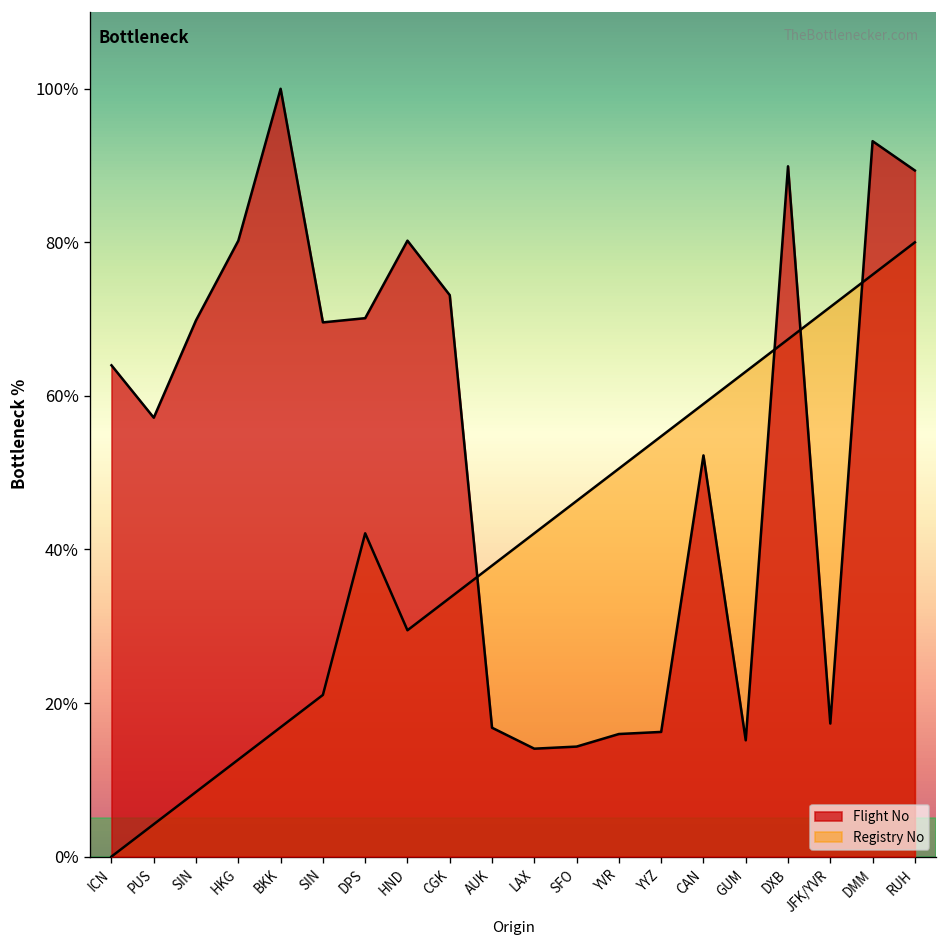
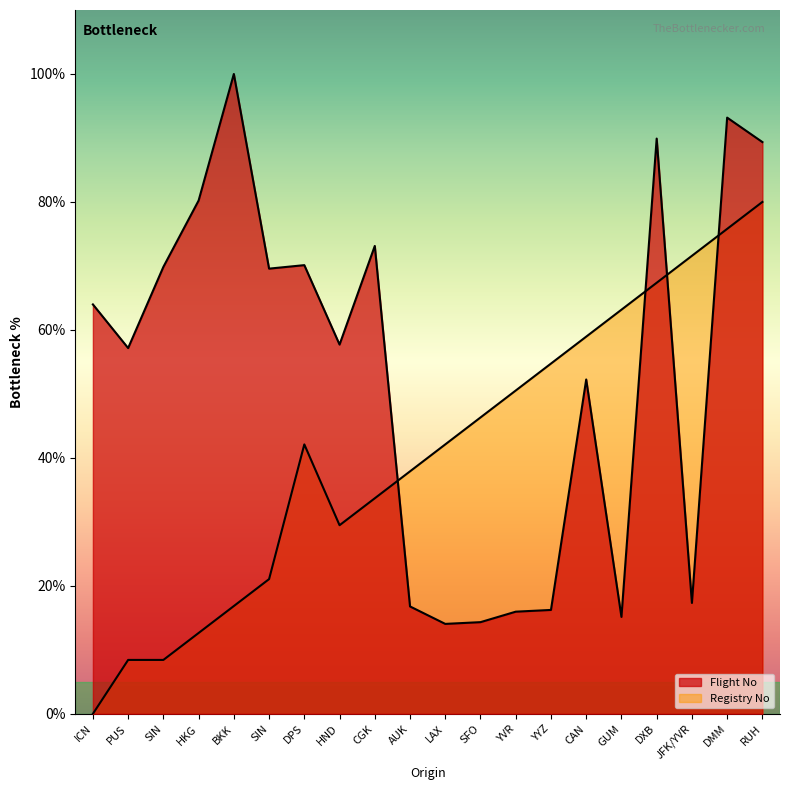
  {
    "Flight No": {
      "ICN": "64%",
      "PUS": "57%",
      "HKG": "80%",
      "BKK": "100%",
      "DPS": "70%",
-     "HND": "80%",
+     "HND": "58%",
      "CGK": "73%",
      "AUK": "17%",
      "LAX": "14%",
      "SFO": "14%",
      "YVR": "16%",
      "YYZ": "16%",
      "CAN": "52%",
      "GUM": "15%",
      "DXB": "90%",
      "JFK/YVR": "17%",
      "DMM": "93%",
      "RUH": "89%"
    },
    "Registry No": {
      "ICN": "0%",
-     "PUS": "4%",
+     "PUS": "8%",
      "HKG": "13%",
      "BKK": "17%",
      "DPS": "42%",
      "HND": "29%",
      "CGK": "34%",
      "AUK": "38%",
      "LAX": "42%",
      "SFO": "46%",
      "YVR": "51%",
      "YYZ": "55%",
      "CAN": "59%",
      "GUM": "63%",
      "DXB": "67%",
      "JFK/YVR": "72%",
      "DMM": "76%",
      "RUH": "80%"
    }
  }
